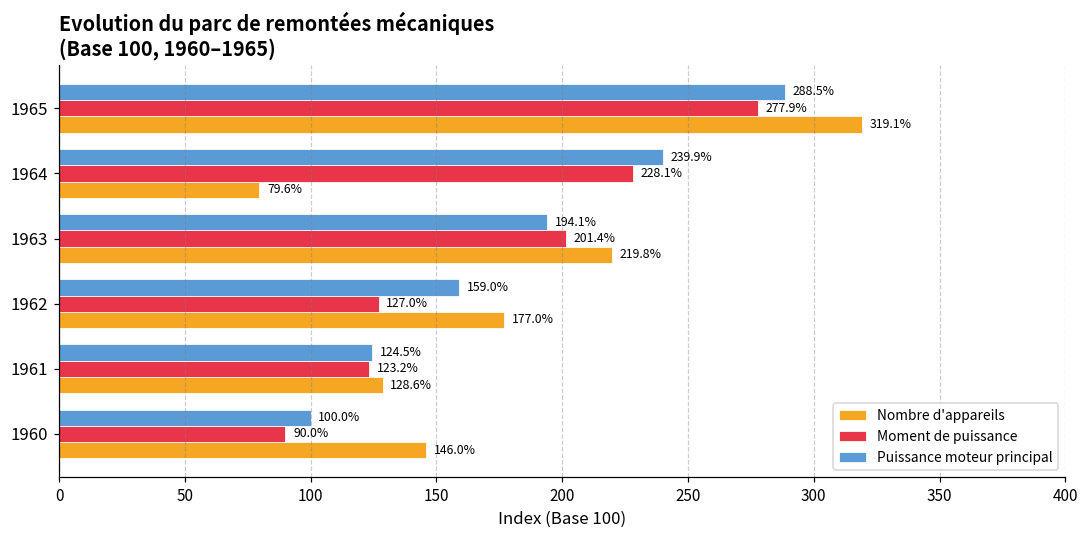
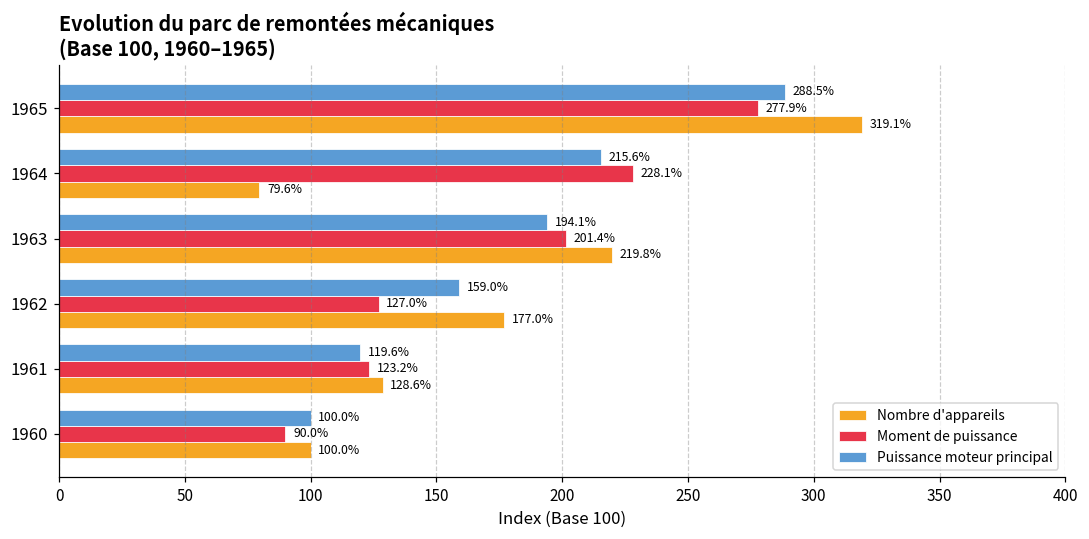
  {
    "Nombre d'appareils": {
      "1965": "319.1%",
      "1964": "79.6%",
      "1963": "219.8%",
      "1962": "177.0%",
      "1961": "128.6%",
-     "1960": "146.0%"
+     "1960": "100.0%"
    },
    "Moment de puissance": {
      "1965": "277.9%",
      "1964": "228.1%",
      "1963": "201.4%",
      "1962": "127.0%",
      "1961": "123.2%",
      "1960": "90.0%"
    },
    "Puissance moteur principal": {
      "1965": "288.5%",
-     "1964": "239.9%",
+     "1964": "215.6%",
      "1963": "194.1%",
      "1962": "159.0%",
-     "1961": "124.5%",
+     "1961": "119.6%",
      "1960": "100.0%"
    }
  }
